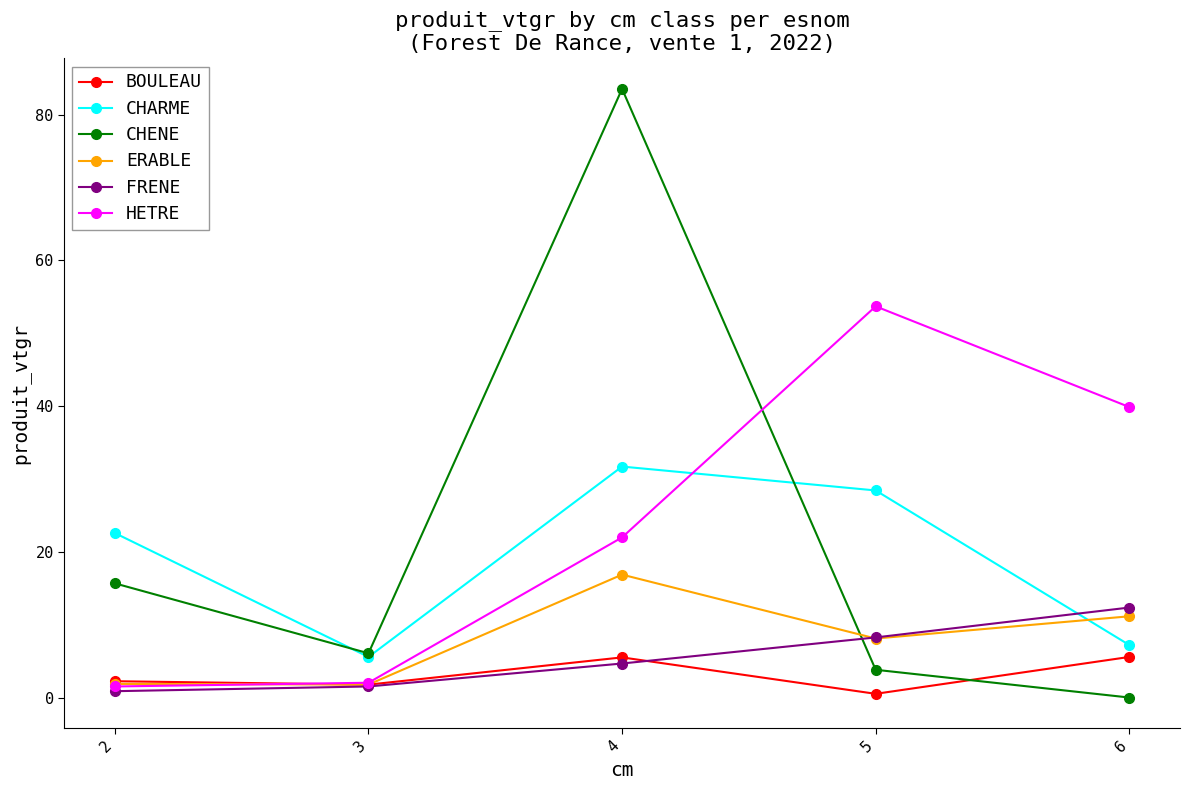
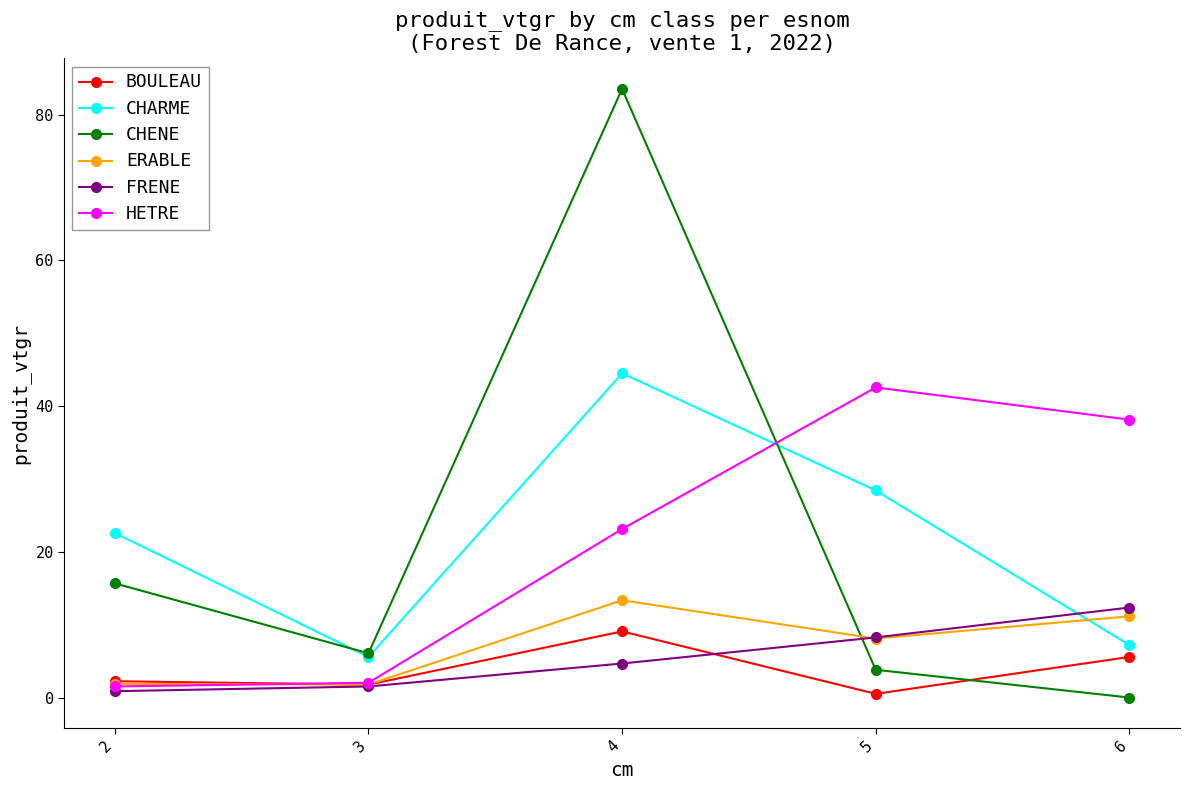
  {
    "BOULEAU": {
      "2": 2,
-     "4": 6,
+     "4": 9,
      "5": 1,
      "6": 6
    },
    "CHARME": {
      "2": 23,
      "3": 6,
-     "4": 32,
+     "4": 45,
      "5": 28,
      "6": 7
    },
    "CHENE": {
      "2": 16,
      "3": 6,
      "4": 84,
      "5": 4,
      "6": 0
    },
    "ERABLE": {
      "2": 2,
-     "4": 17,
+     "4": 13,
      "6": 11
    },
    "FRENE": {
      "2": 1,
      "4": 5,
      "6": 12
    },
    "HETRE": {
      "2": 2,
-     "4": 22,
-     "5": 54,
-     "6": 40
+     "4": 23,
+     "5": 43,
+     "6": 38
    }
  }
